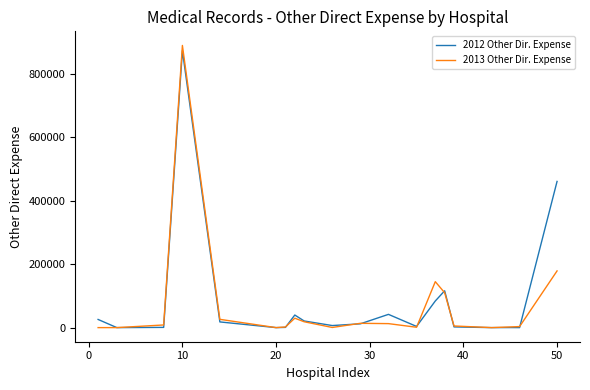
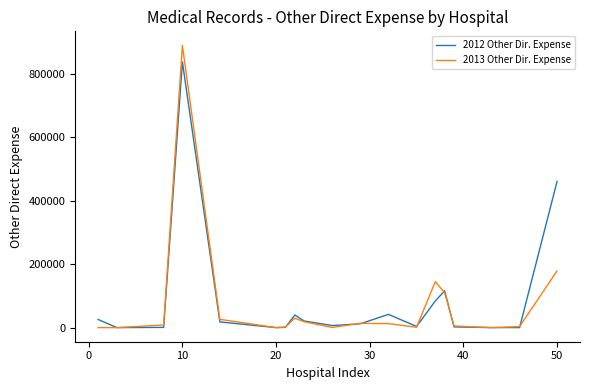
  {
    "2012 Other Dir. Expense": {
-     "10": 870000,
+     "10": 840000,
      "50": 460000
    },
    "2013 Other Dir. Expense": {
      "10": 890000,
      "50": 180000
    }
  }
